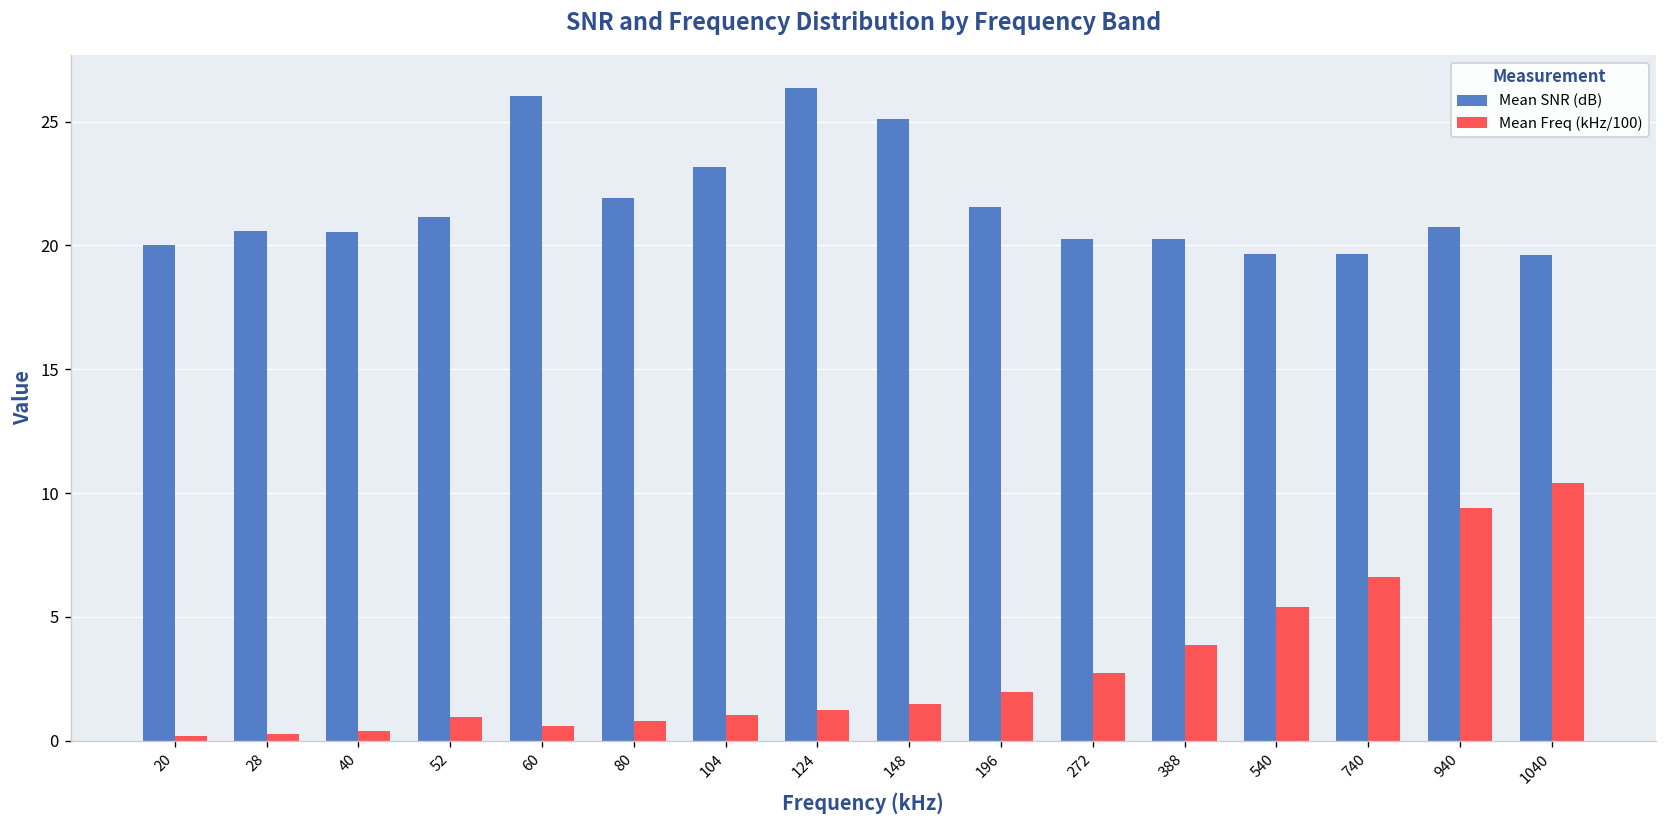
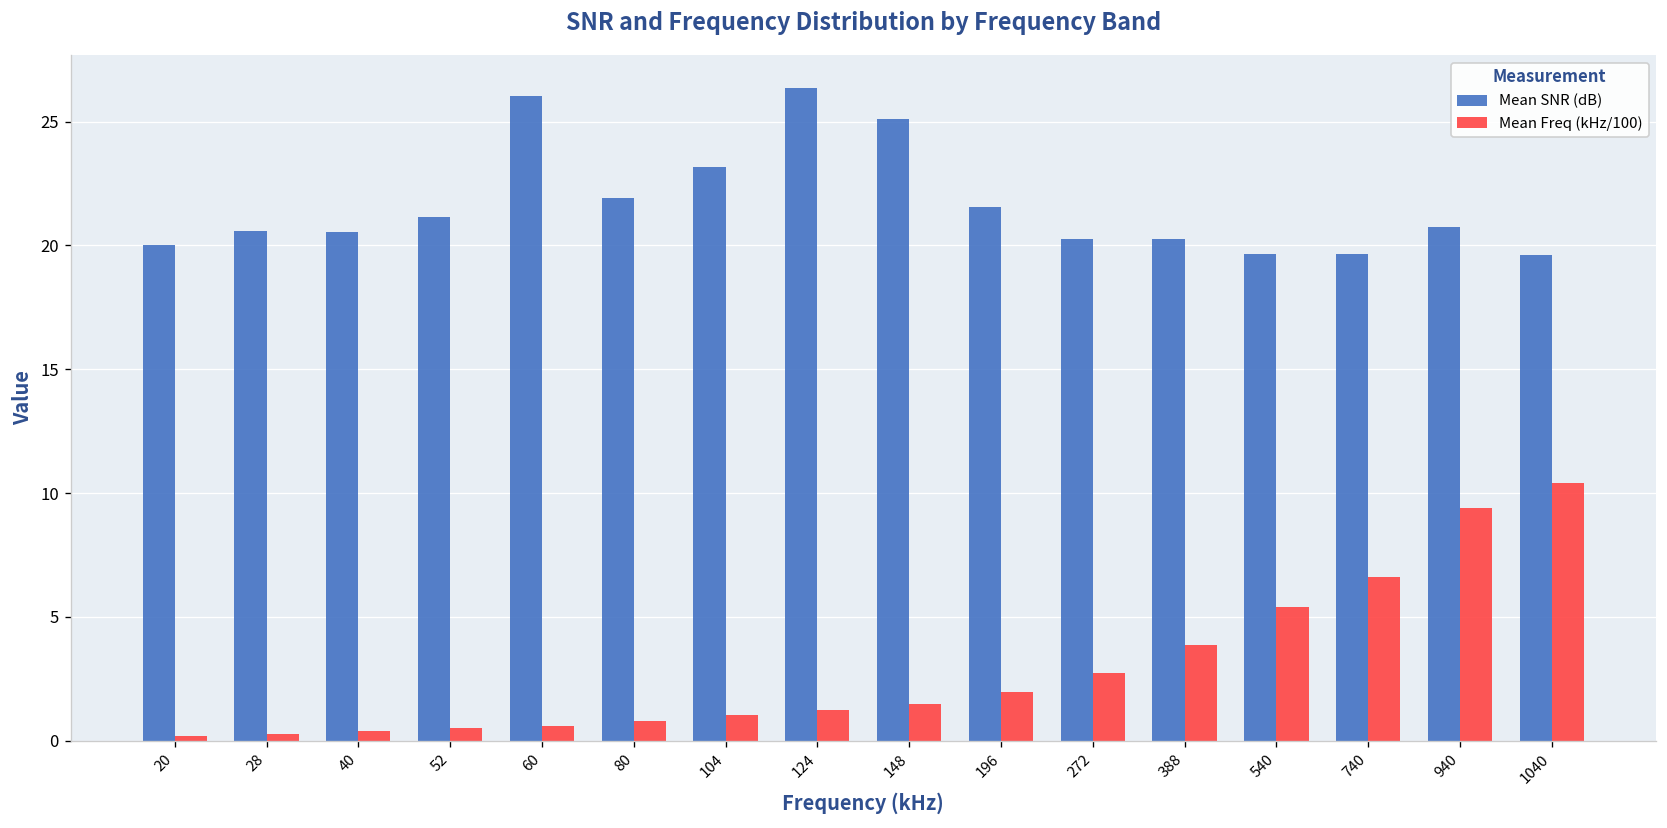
  {
    "Mean SNR (dB)": {
      "20": 20.0,
      "28": 20.6,
      "40": 20.5,
      "52": 21.1,
      "60": 26.0,
      "80": 21.9,
      "104": 23.2,
      "124": 26.4,
      "148": 25.1,
      "196": 21.6,
      "272": 20.3,
      "388": 20.3,
      "540": 19.6,
      "740": 19.7,
      "940": 20.7,
      "1040": 19.6
    },
    "Mean Freq (kHz/100)": {
      "20": 0.2,
      "28": 0.3,
      "40": 0.4,
-     "52": 1.0,
+     "52": 0.5,
      "60": 0.6,
      "80": 0.8,
      "104": 1.0,
      "124": 1.2,
      "148": 1.5,
      "196": 2.0,
      "272": 2.7,
      "388": 3.9,
      "540": 5.4,
      "740": 6.6,
      "940": 9.4,
      "1040": 10.4
    }
  }
